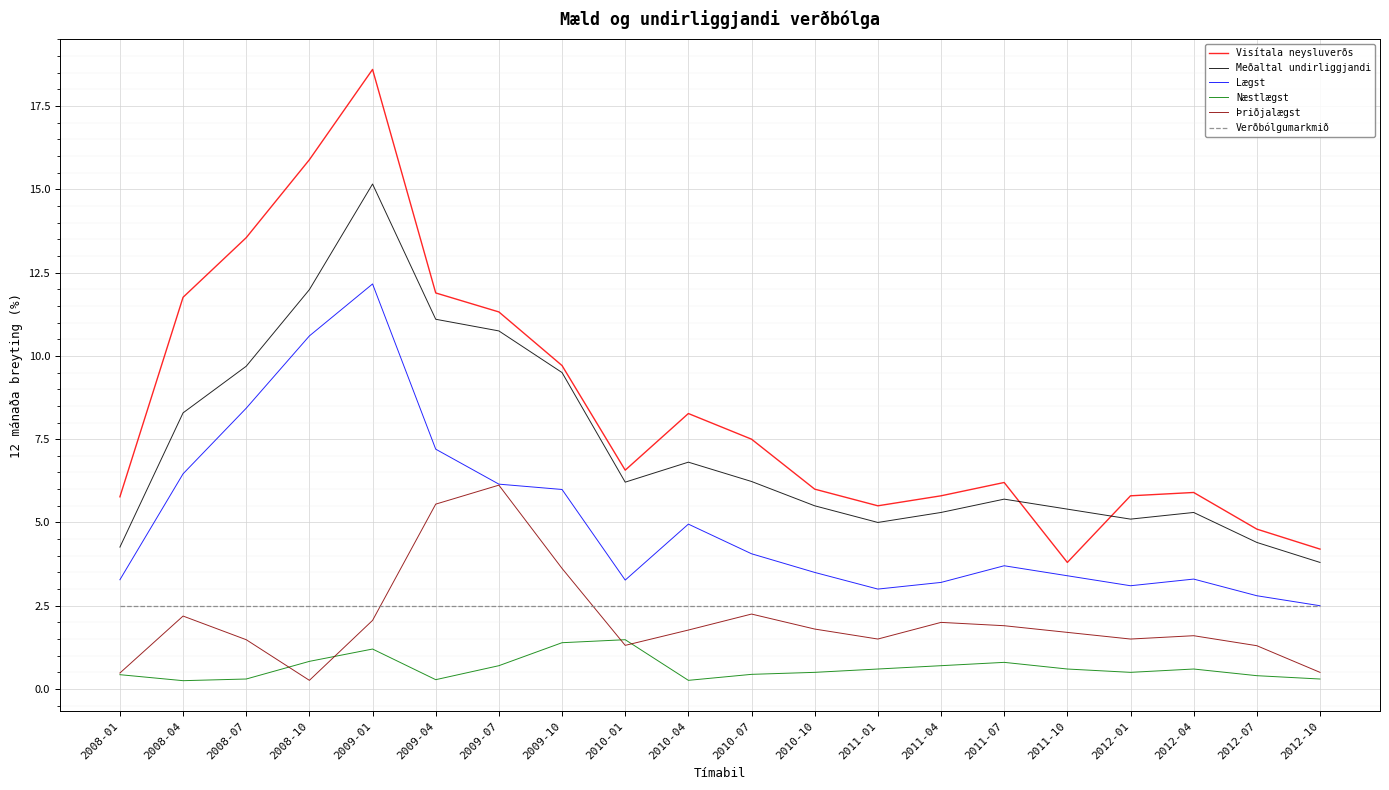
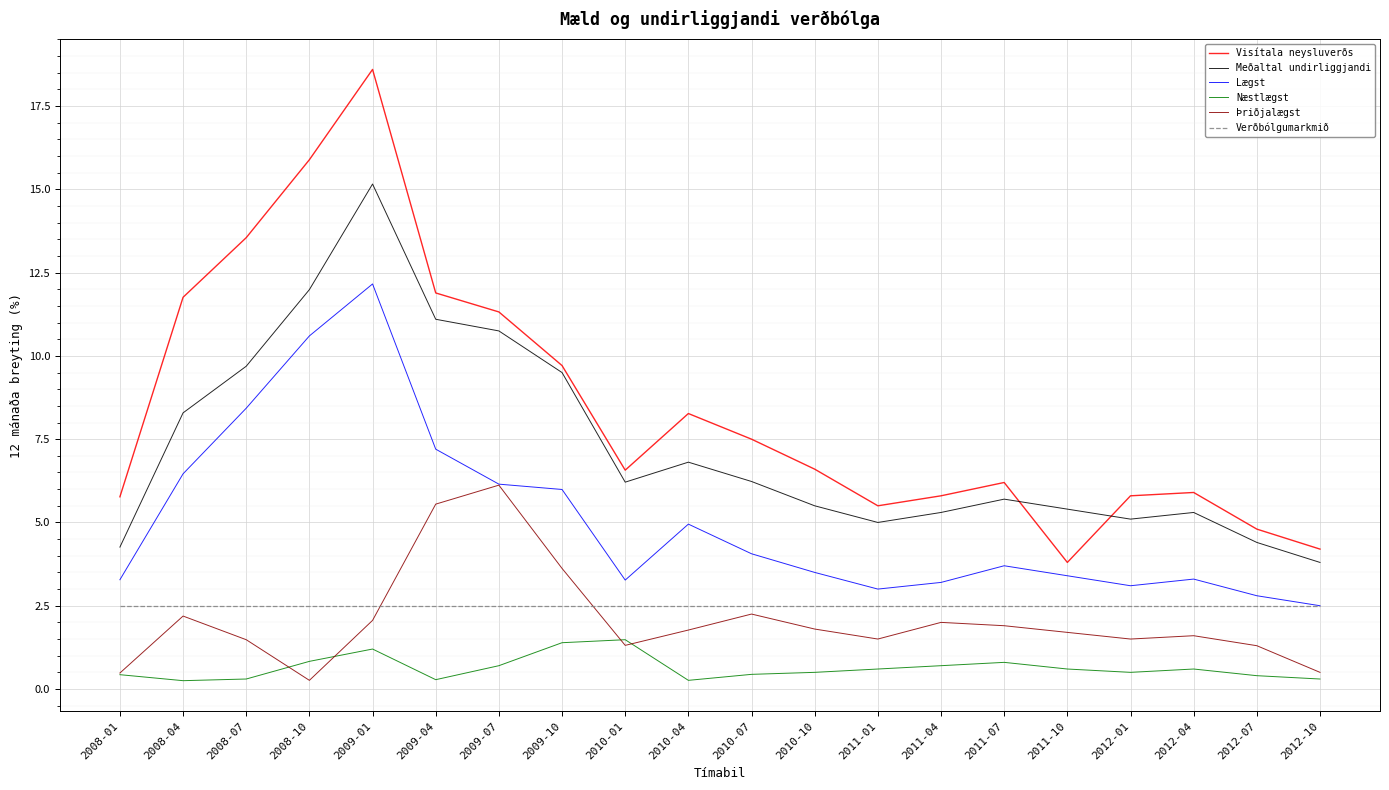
  {
    "Visítala neysluverðs": {
      "2008-01": 5.8,
      "2008-04": 11.8,
      "2008-07": 13.6,
      "2008-10": 15.9,
      "2009-01": 18.6,
      "2009-04": 11.9,
      "2009-07": 11.3,
      "2009-10": 9.7,
      "2010-01": 6.6,
      "2010-04": 8.3,
      "2010-07": 7.5,
-     "2010-10": 6.0,
+     "2010-10": 6.6,
      "2011-01": 5.5,
      "2011-04": 5.8,
      "2011-07": 6.2,
      "2011-10": 3.8,
      "2012-01": 5.8,
      "2012-04": 5.9,
      "2012-07": 4.8,
      "2012-10": 4.2
    },
    "Meðaltal undirliggjandi": {
      "2008-01": 4.3,
      "2008-04": 8.3,
      "2008-07": 9.7,
      "2008-10": 12.0,
      "2009-01": 15.2,
      "2009-04": 11.1,
      "2009-07": 10.8,
      "2009-10": 9.5,
      "2010-01": 6.2,
      "2010-04": 6.8,
      "2010-07": 6.2,
      "2010-10": 5.5,
      "2011-01": 5.0,
      "2011-04": 5.3,
      "2011-07": 5.7,
      "2011-10": 5.4,
      "2012-01": 5.1,
      "2012-04": 5.3,
      "2012-07": 4.4,
      "2012-10": 3.8
    },
    "Lægst": {
      "2008-01": 3.3,
      "2008-04": 6.5,
      "2008-07": 8.4,
      "2008-10": 10.6,
      "2009-01": 12.2,
      "2009-04": 7.2,
      "2009-10": 6.0,
      "2010-01": 3.3,
      "2010-04": 5.0,
      "2010-07": 4.1,
      "2010-10": 3.5,
      "2011-01": 3.0,
      "2011-04": 3.2,
      "2011-07": 3.7,
      "2011-10": 3.4,
      "2012-01": 3.1,
      "2012-04": 3.3,
      "2012-07": 2.8
    },
    "Næstlægst": {
      "2008-04": 0.3,
      "2008-07": 0.3,
      "2008-10": 0.8,
      "2009-01": 1.2,
      "2009-04": 0.3,
      "2009-07": 0.7,
      "2009-10": 1.4,
      "2010-01": 1.5,
      "2010-04": 0.3,
      "2010-07": 0.4,
      "2010-10": 0.5,
      "2011-01": 0.6,
      "2011-04": 0.7,
      "2011-07": 0.8,
      "2011-10": 0.6,
      "2012-01": 0.5,
      "2012-04": 0.6,
      "2012-07": 0.4,
      "2012-10": 0.3
    },
    "Þriðjalægst": {
      "2008-04": 2.2,
      "2008-07": 1.5,
      "2008-10": 0.3,
      "2009-01": 2.1,
      "2009-04": 5.6,
      "2009-10": 3.6,
      "2010-01": 1.3,
      "2010-04": 1.8,
      "2010-07": 2.3,
      "2010-10": 1.8,
      "2011-01": 1.5,
      "2011-04": 2.0,
      "2011-07": 1.9,
      "2011-10": 1.7,
      "2012-01": 1.5,
      "2012-04": 1.6,
      "2012-07": 1.3,
      "2012-10": 0.5
    },
    "Verðbólgumarkmið": {
      "2008-01": 2.5,
      "2008-04": 2.5,
      "2008-07": 2.5,
      "2008-10": 2.5,
      "2009-01": 2.5,
      "2009-04": 2.5,
      "2009-07": 2.5,
      "2009-10": 2.5,
      "2010-01": 2.5,
      "2010-04": 2.5,
      "2010-07": 2.5,
      "2010-10": 2.5,
      "2011-01": 2.5,
      "2011-04": 2.5,
      "2011-07": 2.5,
      "2011-10": 2.5,
      "2012-01": 2.5,
      "2012-04": 2.5,
      "2012-07": 2.5
    }
  }
